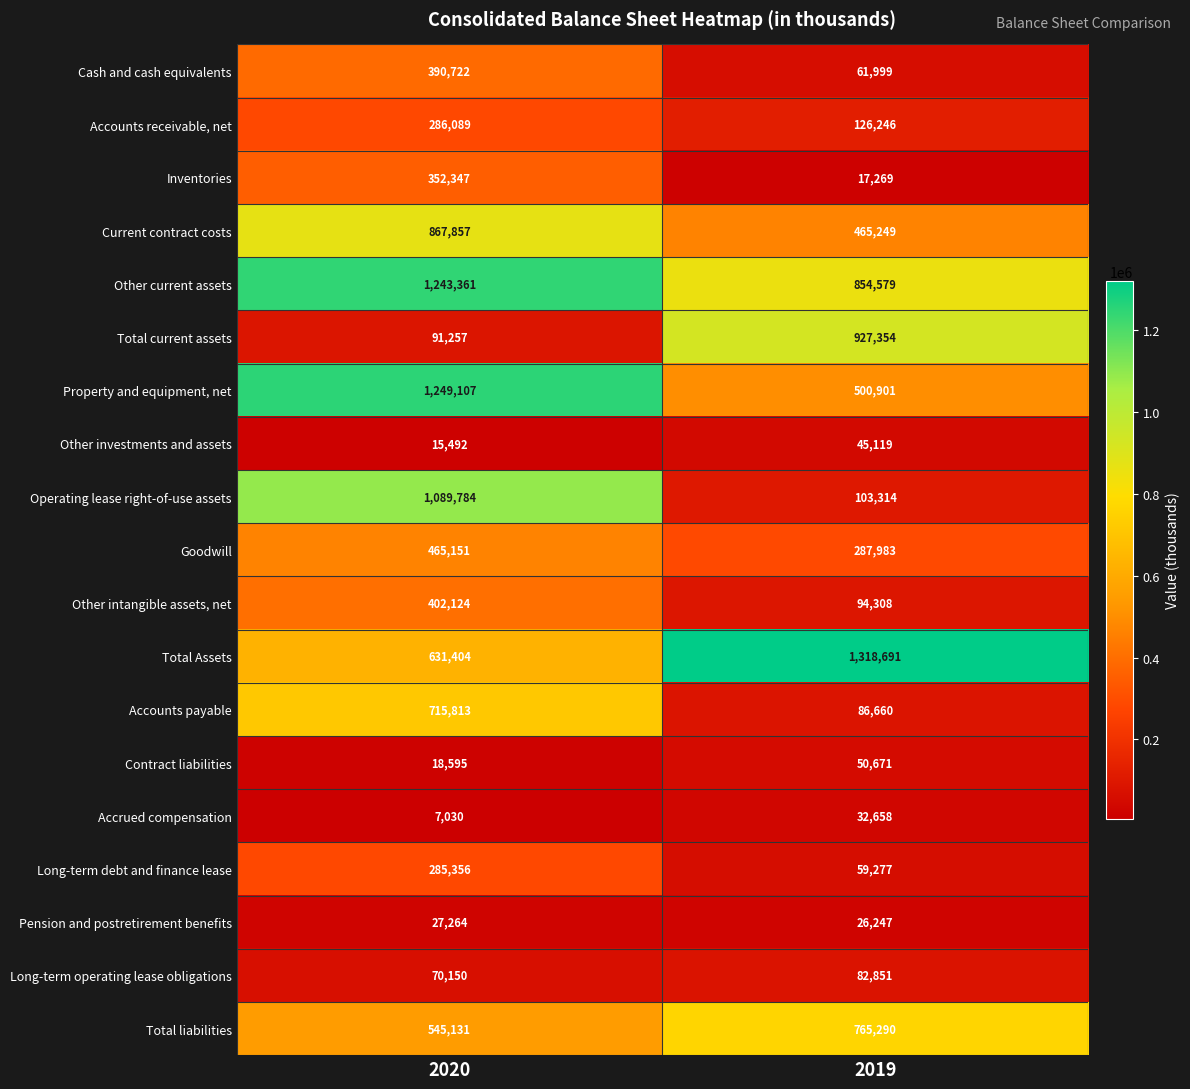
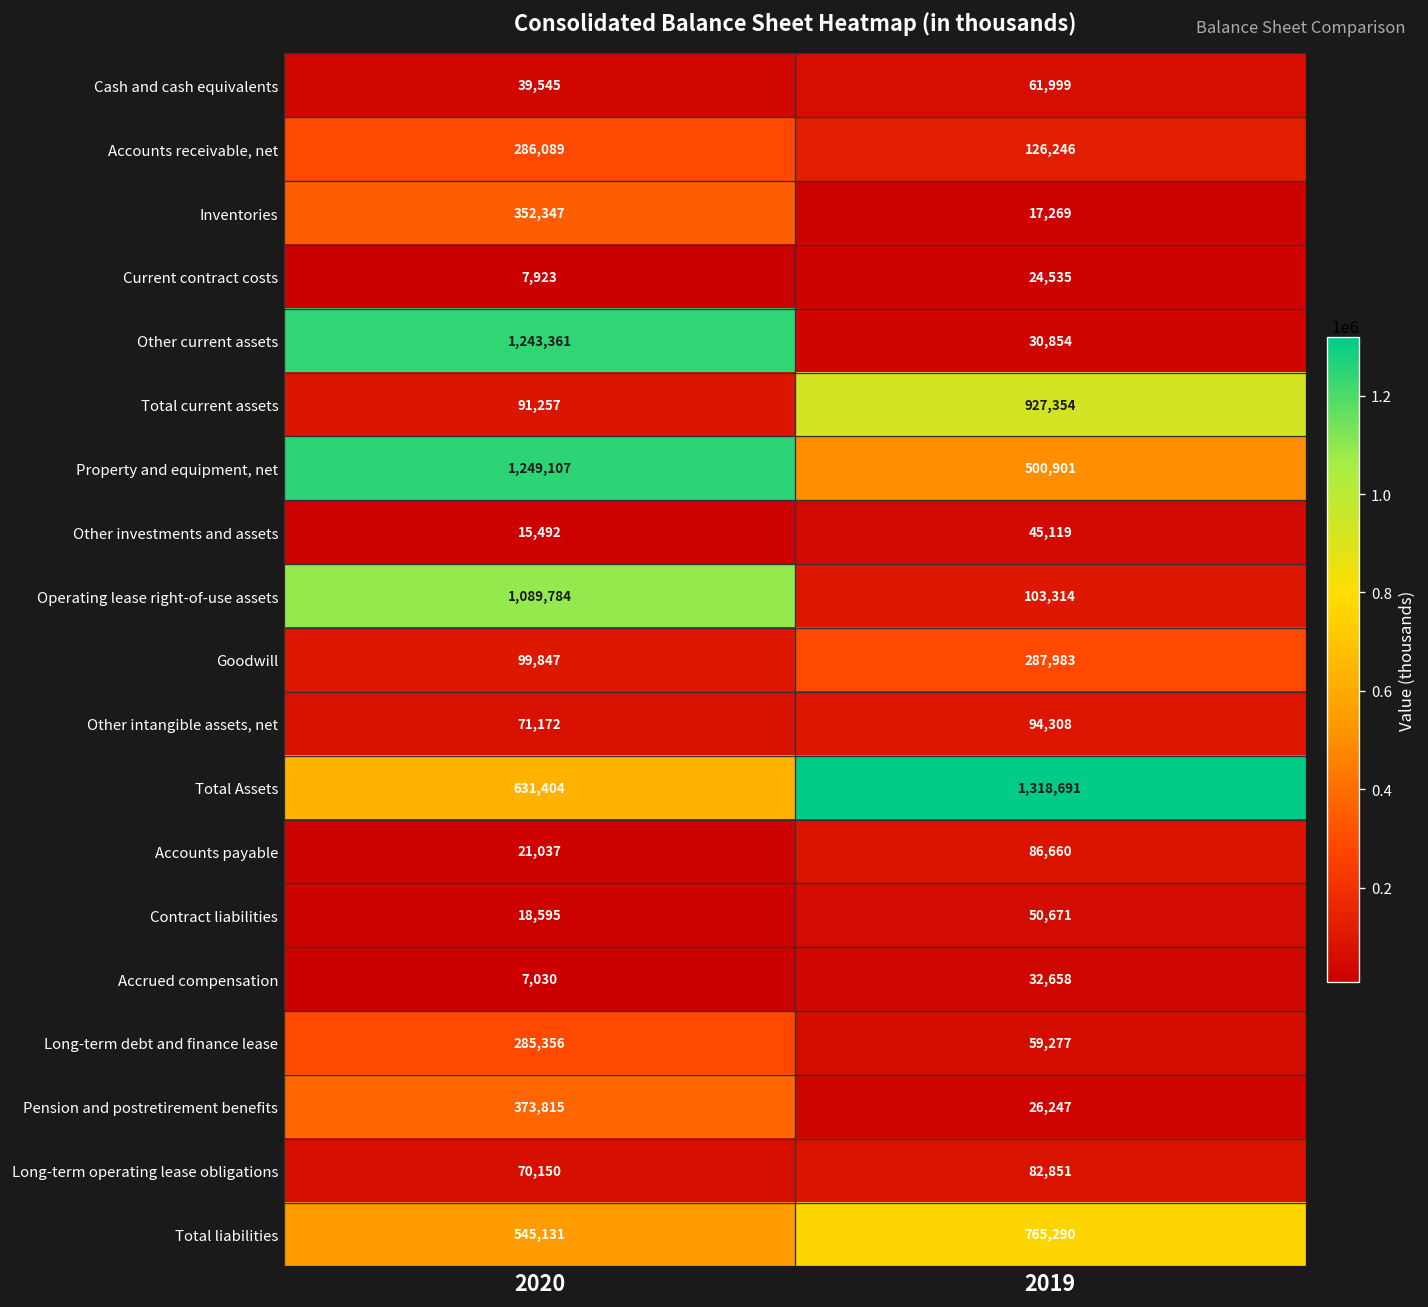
  {
    "Cash and cash equivalents": {
-     "2020": "390,722",
+     "2020": "39,545",
      "2019": "61,999"
    },
    "Accounts receivable, net": {
      "2020": "286,089",
      "2019": "126,246"
    },
    "Inventories": {
      "2020": "352,347",
      "2019": "17,269"
    },
    "Current contract costs": {
-     "2020": "867,857",
-     "2019": "465,249"
+     "2020": "7,923",
+     "2019": "24,535"
    },
    "Other current assets": {
      "2020": "1,243,361",
-     "2019": "854,579"
+     "2019": "30,854"
    },
    "Total current assets": {
      "2020": "91,257",
      "2019": "927,354"
    },
    "Property and equipment, net": {
      "2020": "1,249,107",
      "2019": "500,901"
    },
    "Other investments and assets": {
      "2020": "15,492",
      "2019": "45,119"
    },
    "Operating lease right-of-use assets": {
      "2020": "1,089,784",
      "2019": "103,314"
    },
    "Goodwill": {
-     "2020": "465,151",
+     "2020": "99,847",
      "2019": "287,983"
    },
    "Other intangible assets, net": {
-     "2020": "402,124",
+     "2020": "71,172",
      "2019": "94,308"
    },
    "Total Assets": {
      "2020": "631,404",
      "2019": "1,318,691"
    },
    "Accounts payable": {
-     "2020": "715,813",
+     "2020": "21,037",
      "2019": "86,660"
    },
    "Contract liabilities": {
      "2020": "18,595",
      "2019": "50,671"
    },
    "Accrued compensation": {
      "2020": "7,030",
      "2019": "32,658"
    },
    "Long-term debt and finance lease": {
      "2020": "285,356",
      "2019": "59,277"
    },
    "Pension and postretirement benefits": {
-     "2020": "27,264",
+     "2020": "373,815",
      "2019": "26,247"
    },
    "Long-term operating lease obligations": {
      "2020": "70,150",
      "2019": "82,851"
    },
    "Total liabilities": {
      "2020": "545,131",
      "2019": "765,290"
    }
  }
